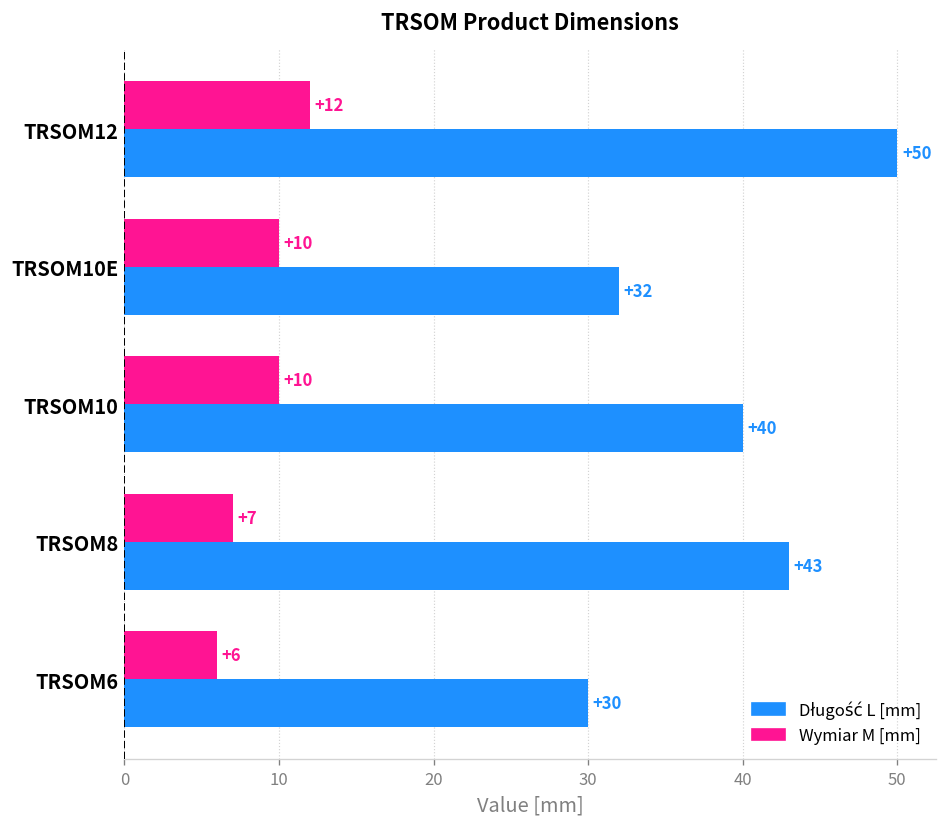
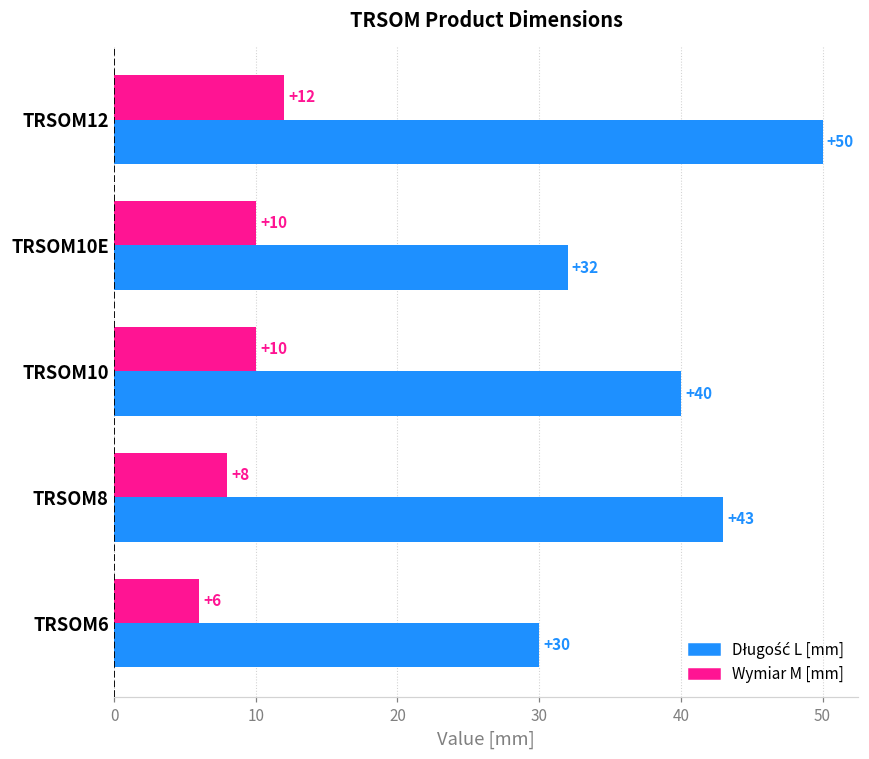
  {
    "Długość L [mm]": {
      "TRSOM12": "+50",
      "TRSOM10E": "+32",
      "TRSOM10": "+40",
      "TRSOM8": "+43",
      "TRSOM6": "+30"
    },
    "Wymiar M [mm]": {
      "TRSOM12": "+12",
      "TRSOM10E": "+10",
      "TRSOM10": "+10",
-     "TRSOM8": "+7",
+     "TRSOM8": "+8",
      "TRSOM6": "+6"
    }
  }
